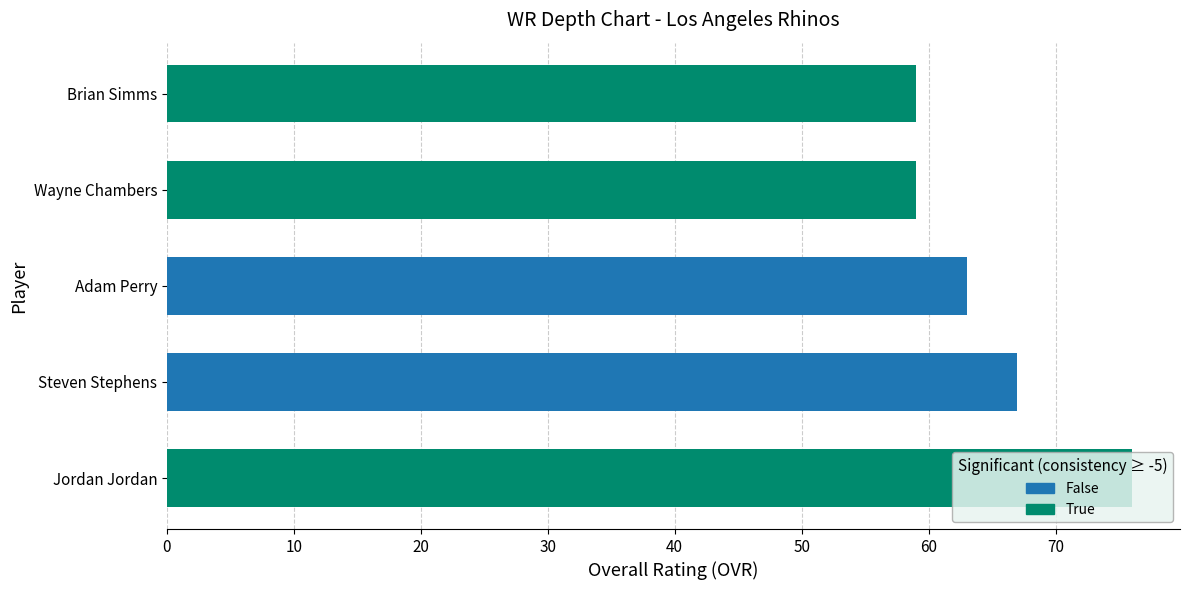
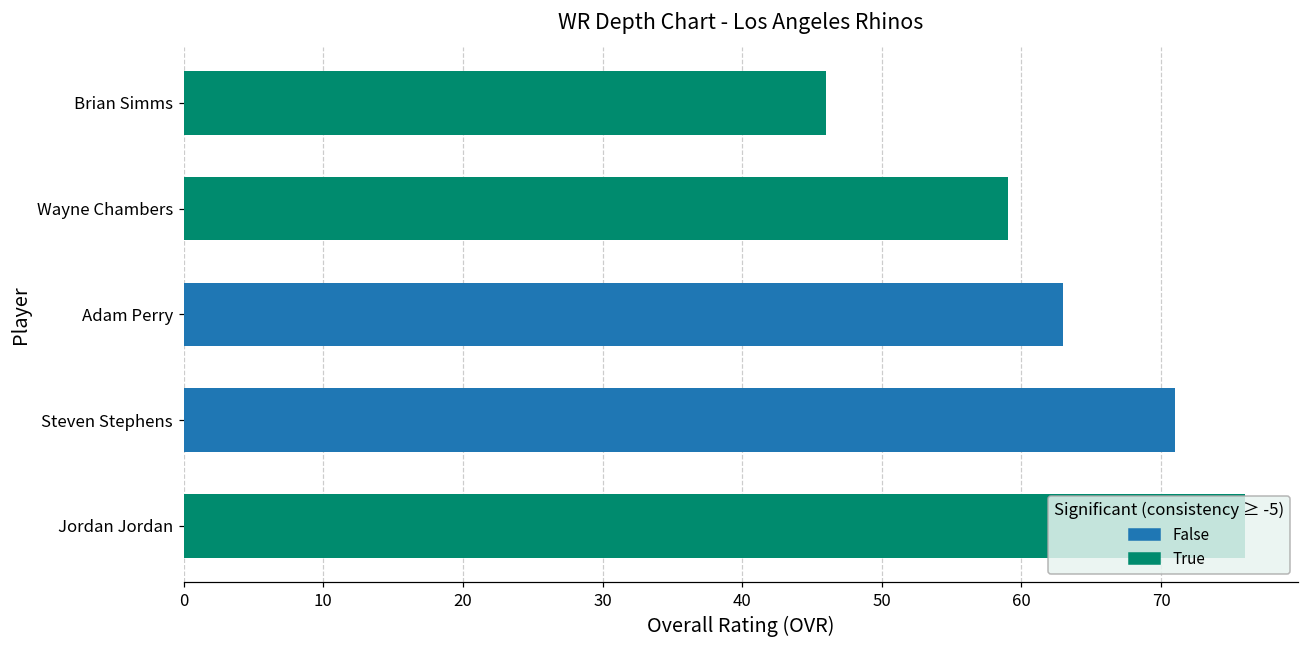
  {
-   "Brian Simms": 59,
+   "Brian Simms": 46,
    "Wayne Chambers": 59,
    "Adam Perry": 63,
-   "Steven Stephens": 67
+   "Steven Stephens": 71
  }
